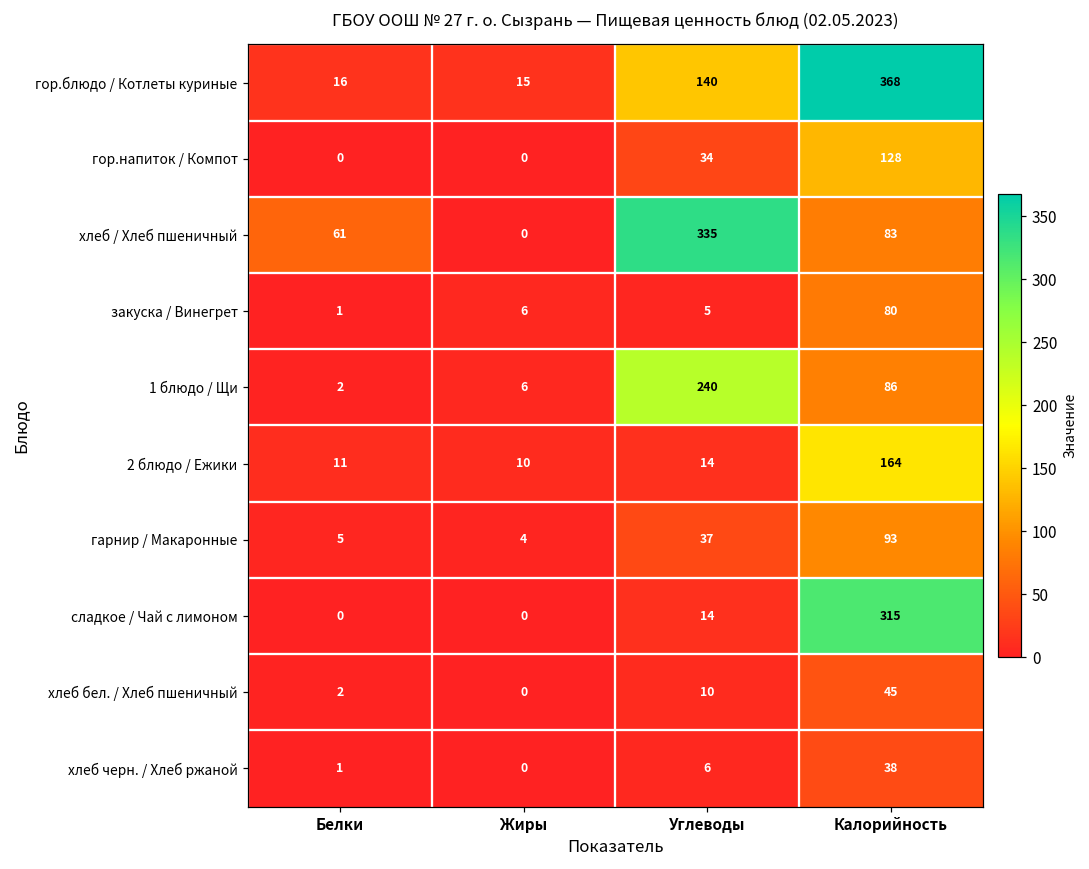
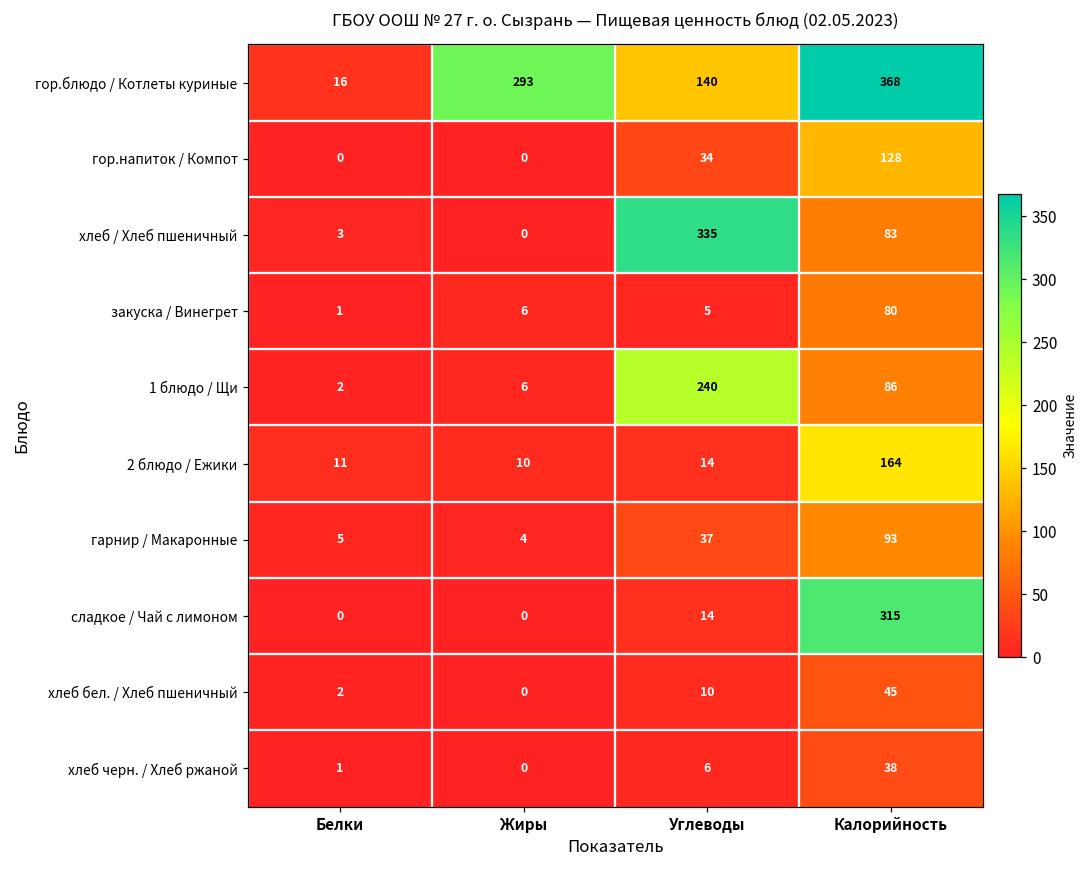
  {
    "гор.блюдо / Котлеты куриные": {
      "Белки": 16,
-     "Жиры": 15,
+     "Жиры": 293,
      "Углеводы": 140,
      "Калорийность": 368
    },
    "гор.напиток / Компот": {
      "Белки": 0,
      "Жиры": 0,
      "Углеводы": 34,
      "Калорийность": 128
    },
    "хлеб / Хлеб пшеничный": {
-     "Белки": 61,
+     "Белки": 3,
      "Жиры": 0,
      "Углеводы": 335,
      "Калорийность": 83
    },
    "закуска / Винегрет": {
      "Белки": 1,
      "Жиры": 6,
      "Углеводы": 5,
      "Калорийность": 80
    },
    "1 блюдо / Щи": {
      "Белки": 2,
      "Жиры": 6,
      "Углеводы": 240,
      "Калорийность": 86
    },
    "2 блюдо / Ежики": {
      "Белки": 11,
      "Жиры": 10,
      "Углеводы": 14,
      "Калорийность": 164
    },
    "гарнир / Макаронные": {
      "Белки": 5,
      "Жиры": 4,
      "Углеводы": 37,
      "Калорийность": 93
    },
    "сладкое / Чай с лимоном": {
      "Белки": 0,
      "Жиры": 0,
      "Углеводы": 14,
      "Калорийность": 315
    },
    "хлеб бел. / Хлеб пшеничный": {
      "Белки": 2,
      "Жиры": 0,
      "Углеводы": 10,
      "Калорийность": 45
    },
    "хлеб черн. / Хлеб ржаной": {
      "Белки": 1,
      "Жиры": 0,
      "Углеводы": 6,
      "Калорийность": 38
    }
  }
